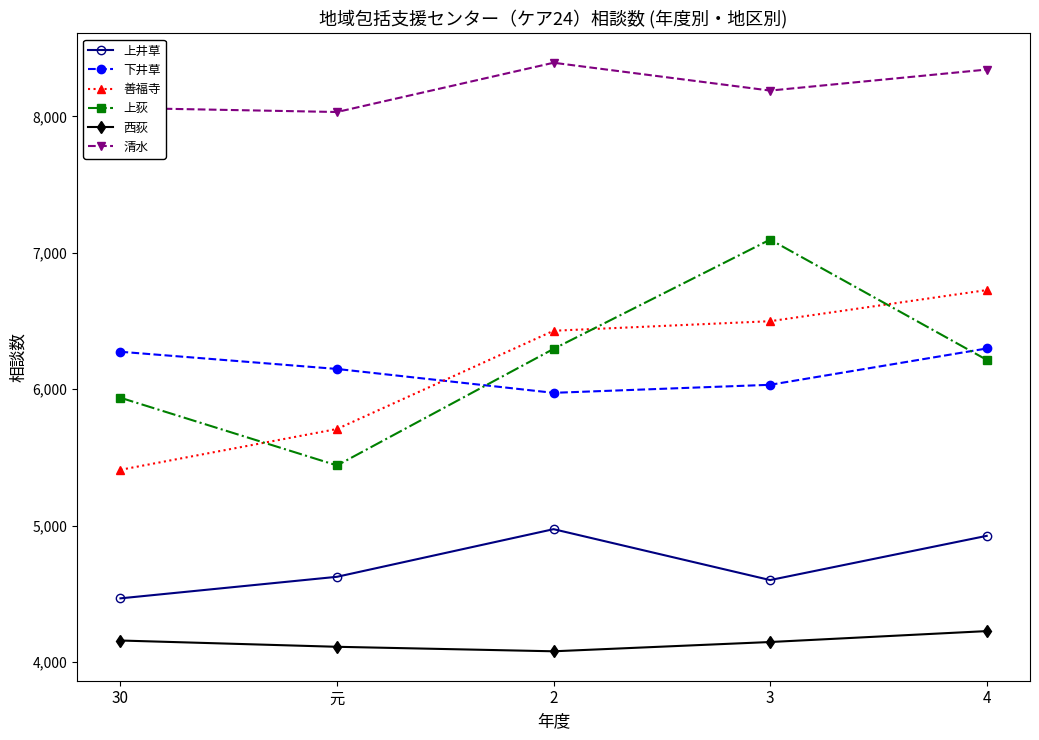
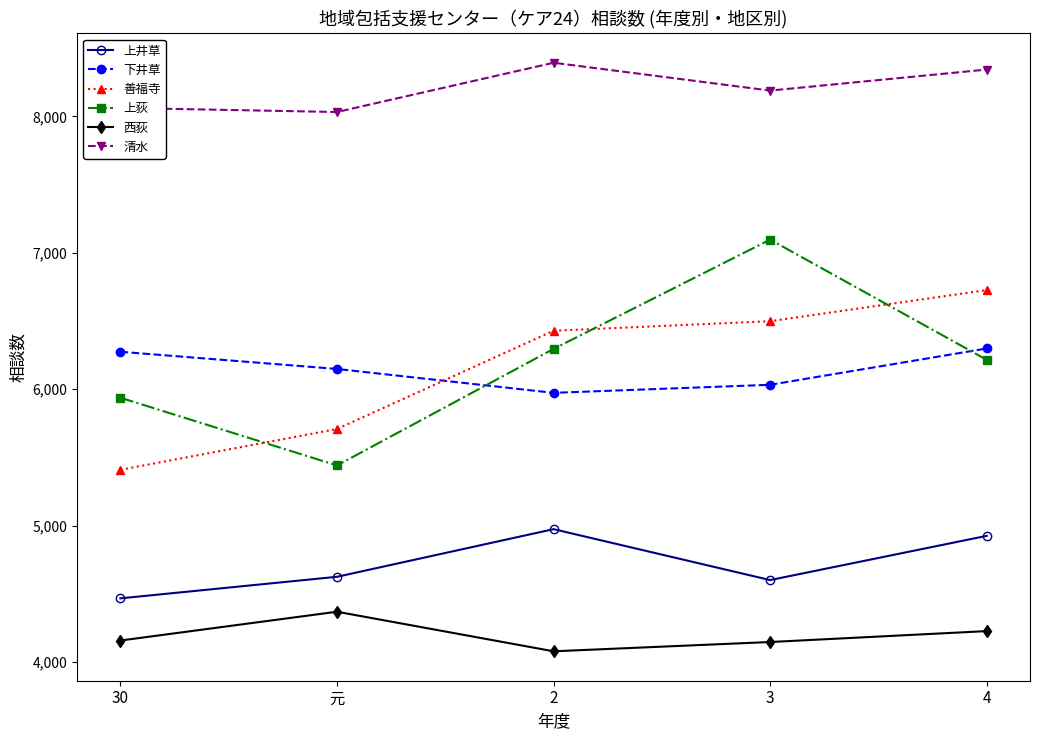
  {
    "上井草": {
      "30": "4,470",
      "元": "4,630",
      "2": "4,980",
      "3": "4,600",
      "4": "4,930"
    },
    "下井草": {
      "30": "6,280",
      "元": "6,150",
      "2": "5,970",
      "3": "6,030",
      "4": "6,300"
    },
    "善福寺": {
      "30": "5,410",
      "元": "5,710",
      "2": "6,430",
      "3": "6,500",
      "4": "6,730"
    },
    "上荻": {
      "30": "5,940",
      "元": "5,440",
      "2": "6,300",
      "3": "7,100",
      "4": "6,220"
    },
    "西荻": {
      "30": "4,160",
-     "元": "4,110",
+     "元": "4,370",
      "2": "4,080",
      "3": "4,150",
      "4": "4,230"
    },
    "清水": {
      "元": "8,030",
      "2": "8,390",
      "3": "8,190",
      "4": "8,340"
    }
  }
